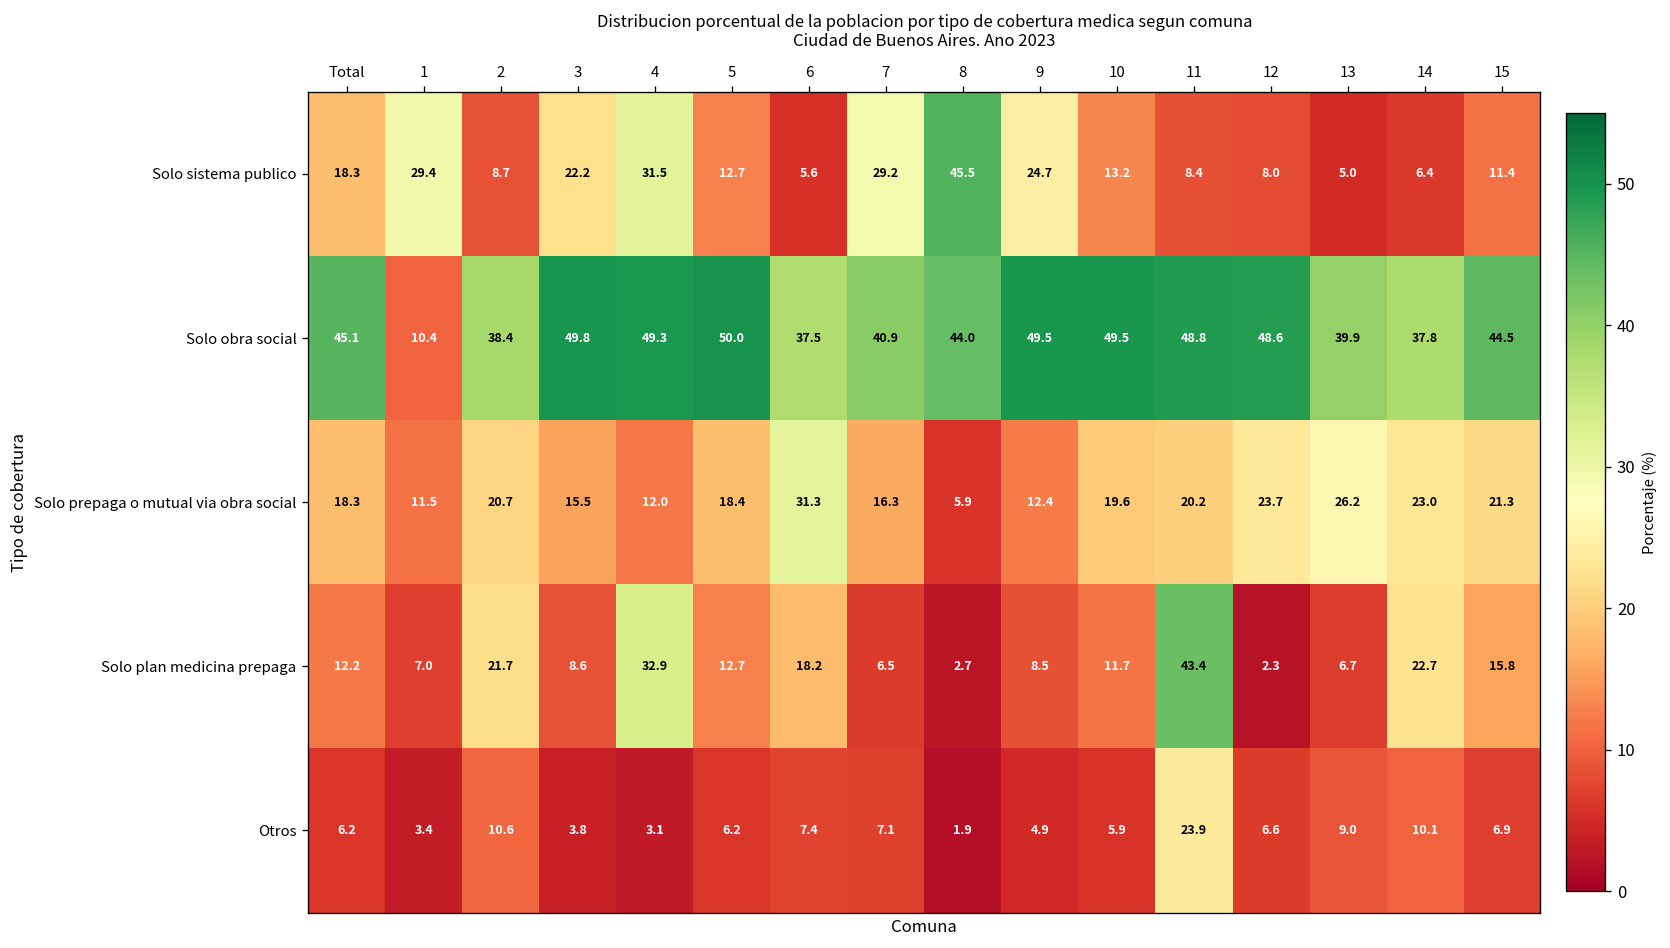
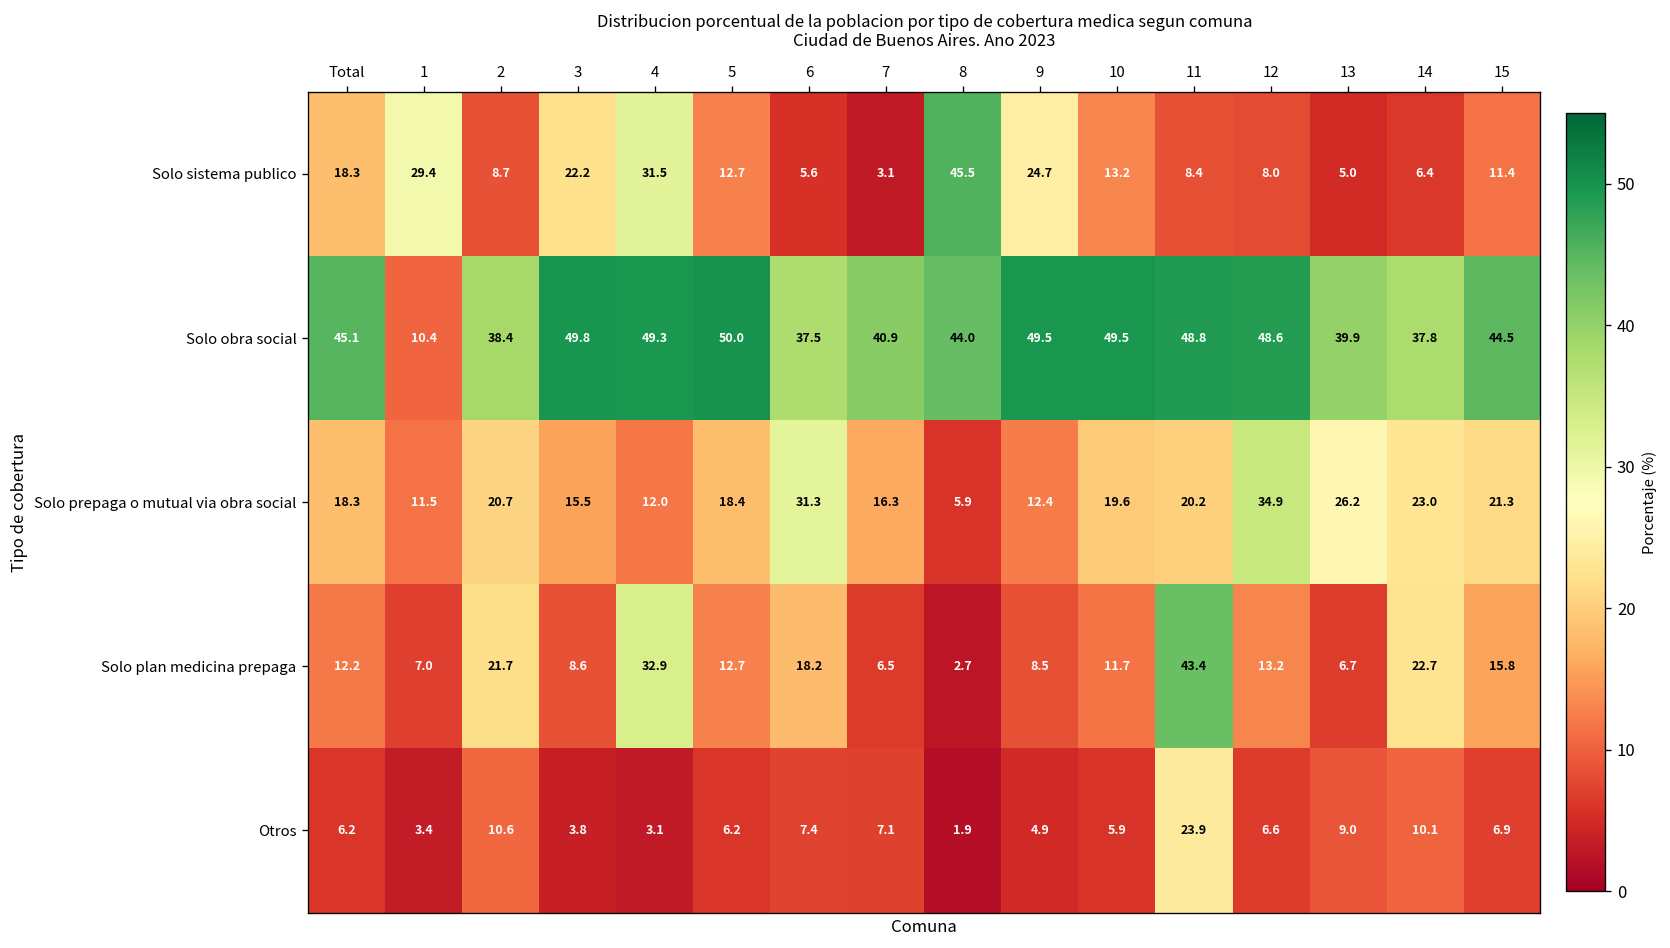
  {
    "Solo sistema publico": {
      "Total": 18.3,
      "1": 29.4,
      "2": 8.7,
      "3": 22.2,
      "4": 31.5,
      "5": 12.7,
      "6": 5.6,
-     "7": 29.2,
+     "7": 3.1,
      "8": 45.5,
      "9": 24.7,
      "10": 13.2,
      "11": 8.4,
      "12": 8.0,
      "13": 5.0,
      "14": 6.4,
      "15": 11.4
    },
    "Solo obra social": {
      "Total": 45.1,
      "1": 10.4,
      "2": 38.4,
      "3": 49.8,
      "4": 49.3,
      "5": 50.0,
      "6": 37.5,
      "7": 40.9,
      "8": 44.0,
      "9": 49.5,
      "10": 49.5,
      "11": 48.8,
      "12": 48.6,
      "13": 39.9,
      "14": 37.8,
      "15": 44.5
    },
    "Solo prepaga o mutual via obra social": {
      "Total": 18.3,
      "1": 11.5,
      "2": 20.7,
      "3": 15.5,
      "4": 12.0,
      "5": 18.4,
      "6": 31.3,
      "7": 16.3,
      "8": 5.9,
      "9": 12.4,
      "10": 19.6,
      "11": 20.2,
-     "12": 23.7,
+     "12": 34.9,
      "13": 26.2,
      "14": 23.0,
      "15": 21.3
    },
    "Solo plan medicina prepaga": {
      "Total": 12.2,
      "1": 7.0,
      "2": 21.7,
      "3": 8.6,
      "4": 32.9,
      "5": 12.7,
      "6": 18.2,
      "7": 6.5,
      "8": 2.7,
      "9": 8.5,
      "10": 11.7,
      "11": 43.4,
-     "12": 2.3,
+     "12": 13.2,
      "13": 6.7,
      "14": 22.7,
      "15": 15.8
    },
    "Otros": {
      "Total": 6.2,
      "1": 3.4,
      "2": 10.6,
      "3": 3.8,
      "4": 3.1,
      "5": 6.2,
      "6": 7.4,
      "7": 7.1,
      "8": 1.9,
      "9": 4.9,
      "10": 5.9,
      "11": 23.9,
      "12": 6.6,
      "13": 9.0,
      "14": 10.1,
      "15": 6.9
    }
  }
